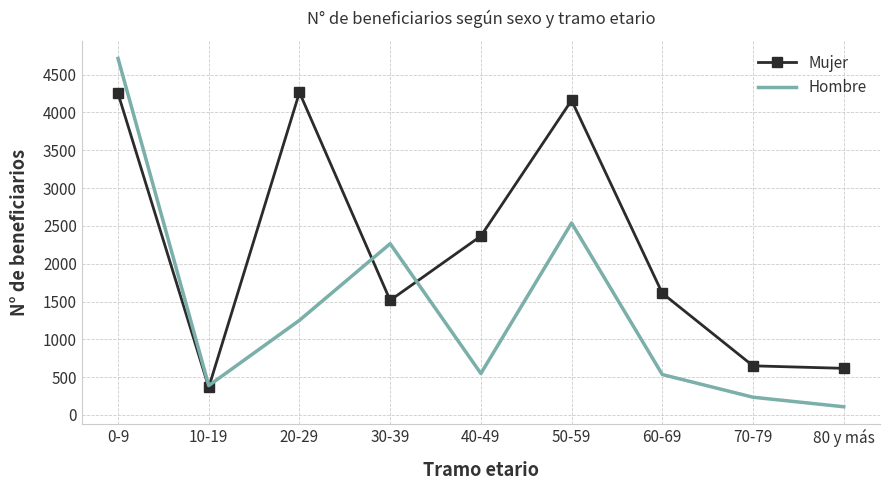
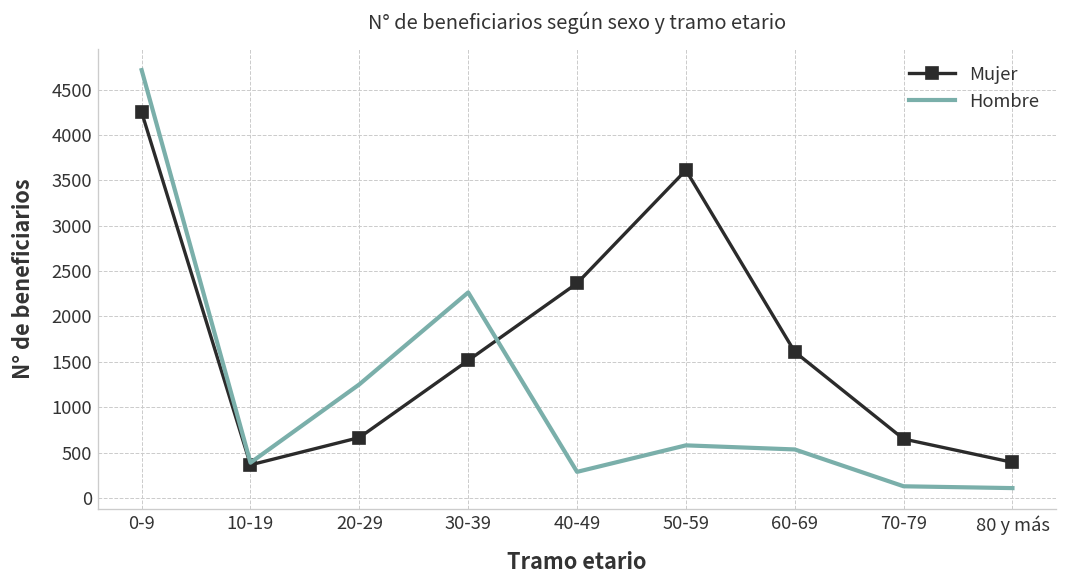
  {
    "Mujer": {
      "0-9": 4300,
-     "20-29": 4300,
+     "20-29": 700,
      "30-39": 1500,
      "40-49": 2400,
-     "50-59": 4200,
+     "50-59": 3600,
      "60-69": 1600,
      "70-79": 700,
-     "80 y más": 600
+     "80 y más": 400
    },
    "Hombre": {
      "0-9": 4700,
      "20-29": 1300,
      "30-39": 2300,
-     "40-49": 500,
-     "50-59": 2500,
+     "40-49": 300,
+     "50-59": 600,
      "60-69": 500,
-     "70-79": 200,
+     "70-79": 100,
      "80 y más": 100
    }
  }
